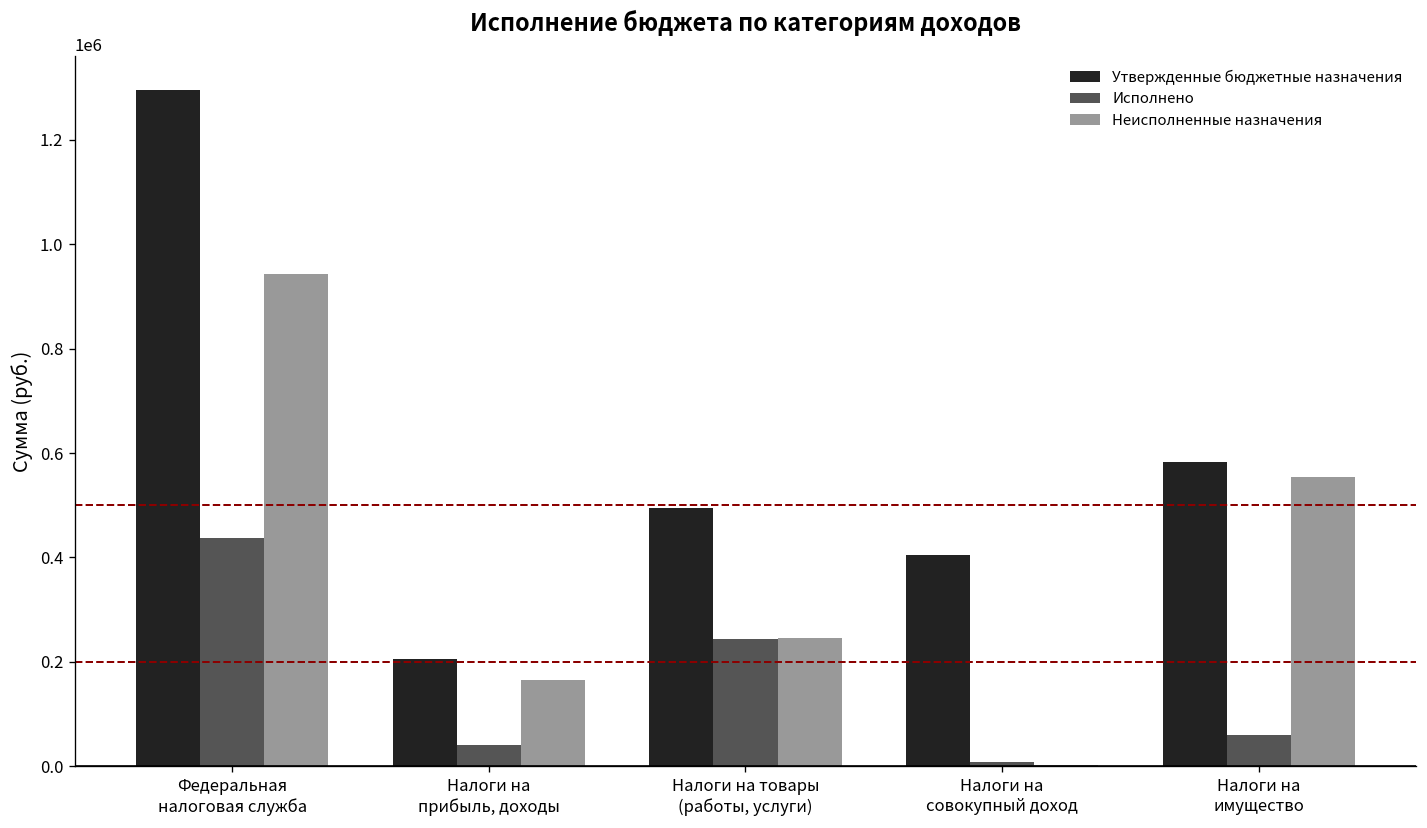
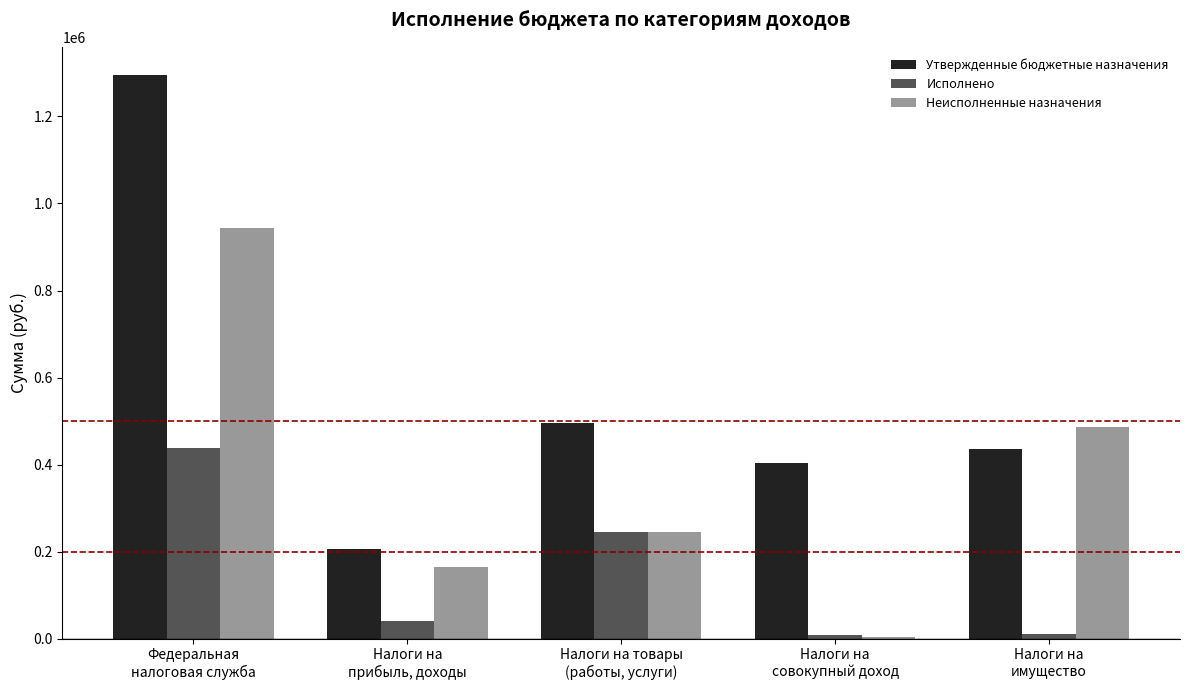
  {
    "Утвержденные бюджетные назначения": {
      "Федеральная налоговая служба": 1300000,
      "Налоги на прибыль, доходы": 210000,
      "Налоги на товары (работы, услуги)": 490000,
      "Налоги на совокупный доход": 400000,
-     "Налоги на имущество": 580000
+     "Налоги на имущество": 440000
    },
    "Исполнено": {
      "Федеральная налоговая служба": 440000,
      "Налоги на прибыль, доходы": 40000,
      "Налоги на товары (работы, услуги)": 240000,
      "Налоги на совокупный доход": 10000,
-     "Налоги на имущество": 60000
+     "Налоги на имущество": 10000
    },
    "Неисполненные назначения": {
      "Федеральная налоговая служба": 940000,
      "Налоги на прибыль, доходы": 160000,
      "Налоги на товары (работы, услуги)": 250000,
-     "Налоги на имущество": 550000
+     "Налоги на имущество": 490000
    }
  }
